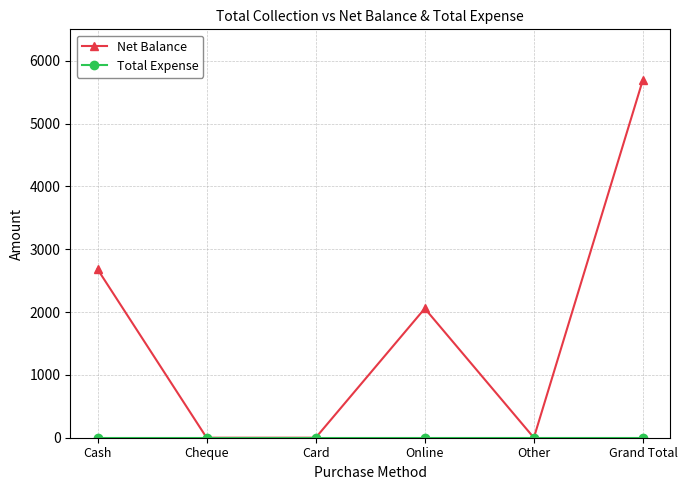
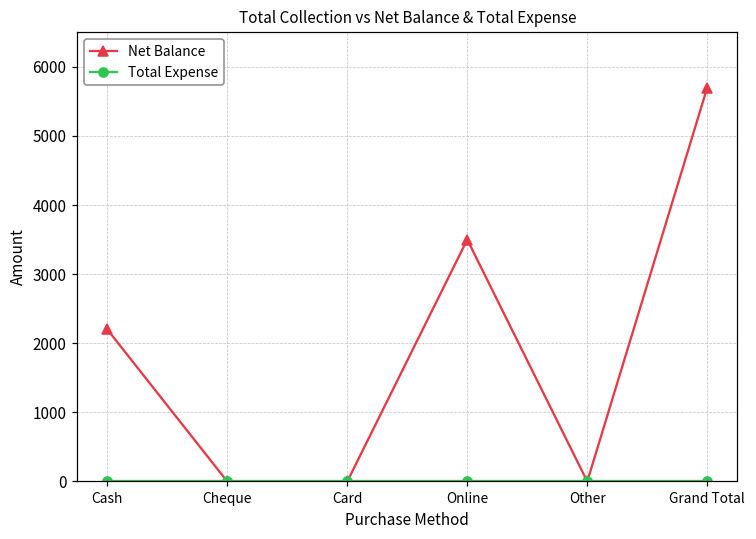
  {
    "Net Balance": {
-     "Cash": 2700,
-     "Online": 2100,
+     "Cash": 2200,
+     "Online": 3500,
      "Grand Total": 5700
    },
    "Total Expense": {
      "Cash": 0,
      "Online": 0,
      "Grand Total": 0
    }
  }
